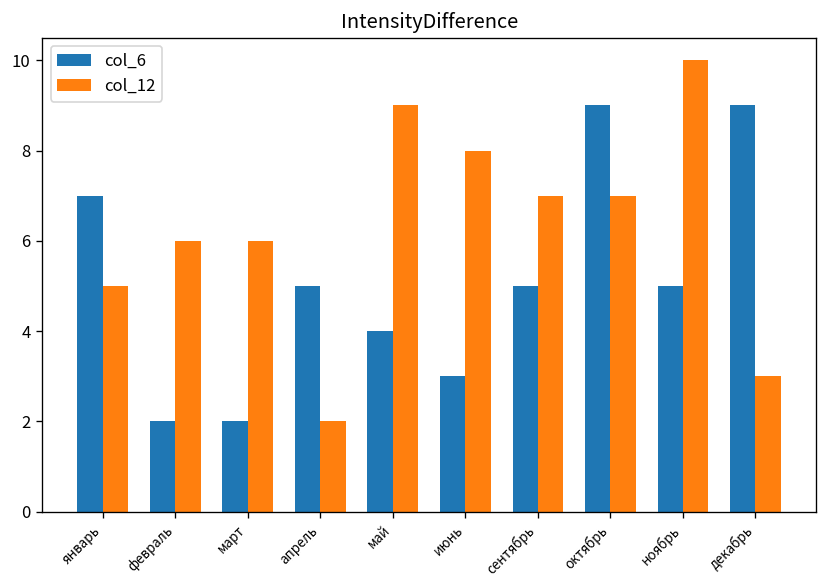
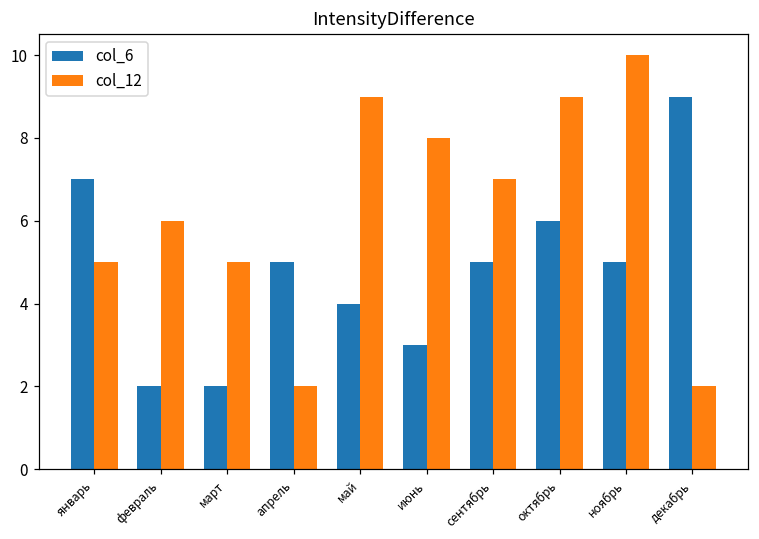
  {
    "col_6": {
      "январь": 7,
      "февраль": 2,
      "март": 2,
      "апрель": 5,
      "май": 4,
      "июнь": 3,
      "сентябрь": 5,
-     "октябрь": 9,
+     "октябрь": 6,
      "ноябрь": 5,
      "декабрь": 9
    },
    "col_12": {
      "январь": 5,
      "февраль": 6,
-     "март": 6,
+     "март": 5,
      "апрель": 2,
      "май": 9,
      "июнь": 8,
      "сентябрь": 7,
-     "октябрь": 7,
+     "октябрь": 9,
      "ноябрь": 10,
-     "декабрь": 3
+     "декабрь": 2
    }
  }
